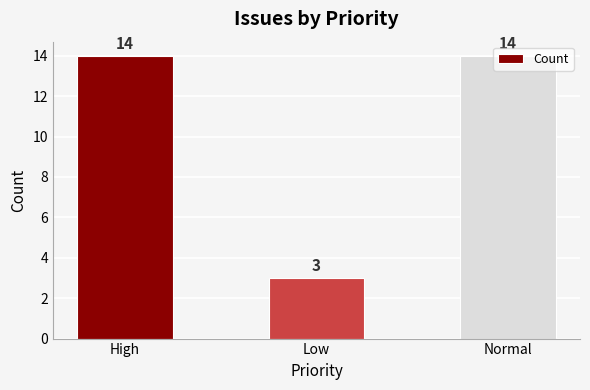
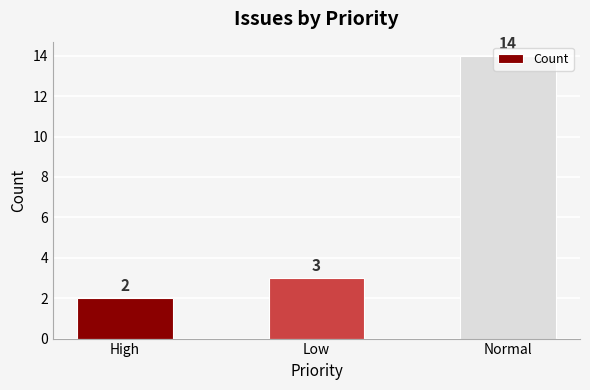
  {
-   "High": 14,
+   "High": 2,
    "Low": 3
  }
